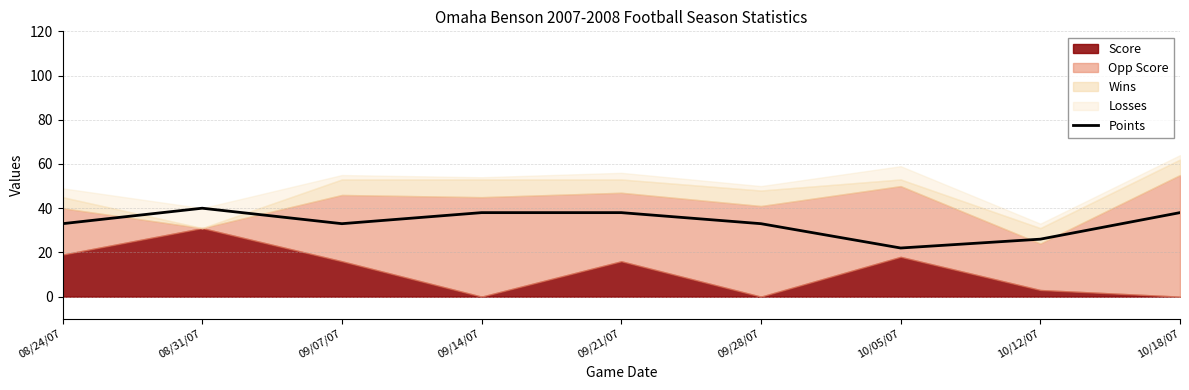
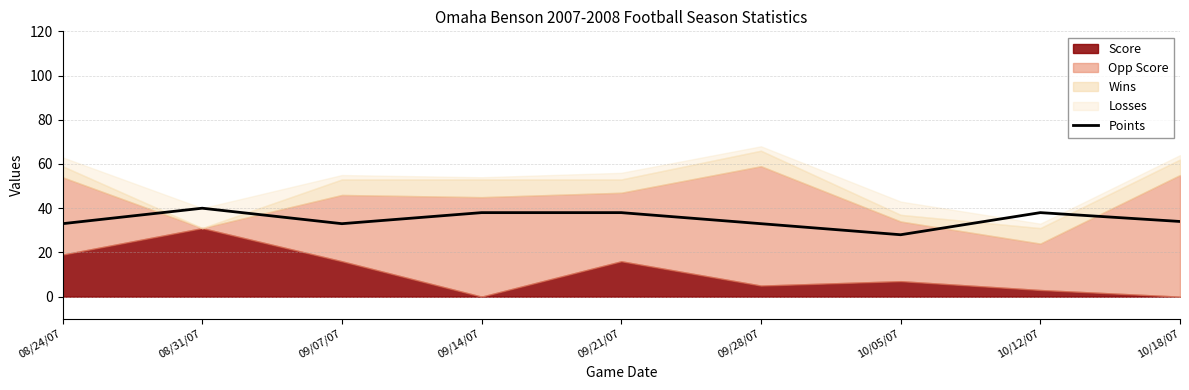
  {
    "Points": {
      "08/24/07": 33,
      "09/07/07": 33,
      "09/14/07": 38,
      "09/21/07": 38,
      "09/28/07": 33,
-     "10/05/07": 22,
-     "10/12/07": 26,
-     "10/18/07": 38
+     "10/05/07": 28,
+     "10/12/07": 38,
+     "10/18/07": 34
    },
    "Score": {
      "08/24/07": 19,
      "09/07/07": 16,
      "09/14/07": 0,
      "09/21/07": 16,
-     "09/28/07": 0,
-     "10/05/07": 18,
+     "09/28/07": 5,
+     "10/05/07": 7,
      "10/12/07": 3,
      "10/18/07": 0
    },
    "Opp Score": {
-     "08/24/07": 21,
+     "08/24/07": 35,
      "09/07/07": 30,
      "09/14/07": 45,
      "09/21/07": 31,
-     "09/28/07": 41,
-     "10/05/07": 32,
+     "09/28/07": 54,
+     "10/05/07": 27,
      "10/12/07": 21,
      "10/18/07": 55
    }
  }
